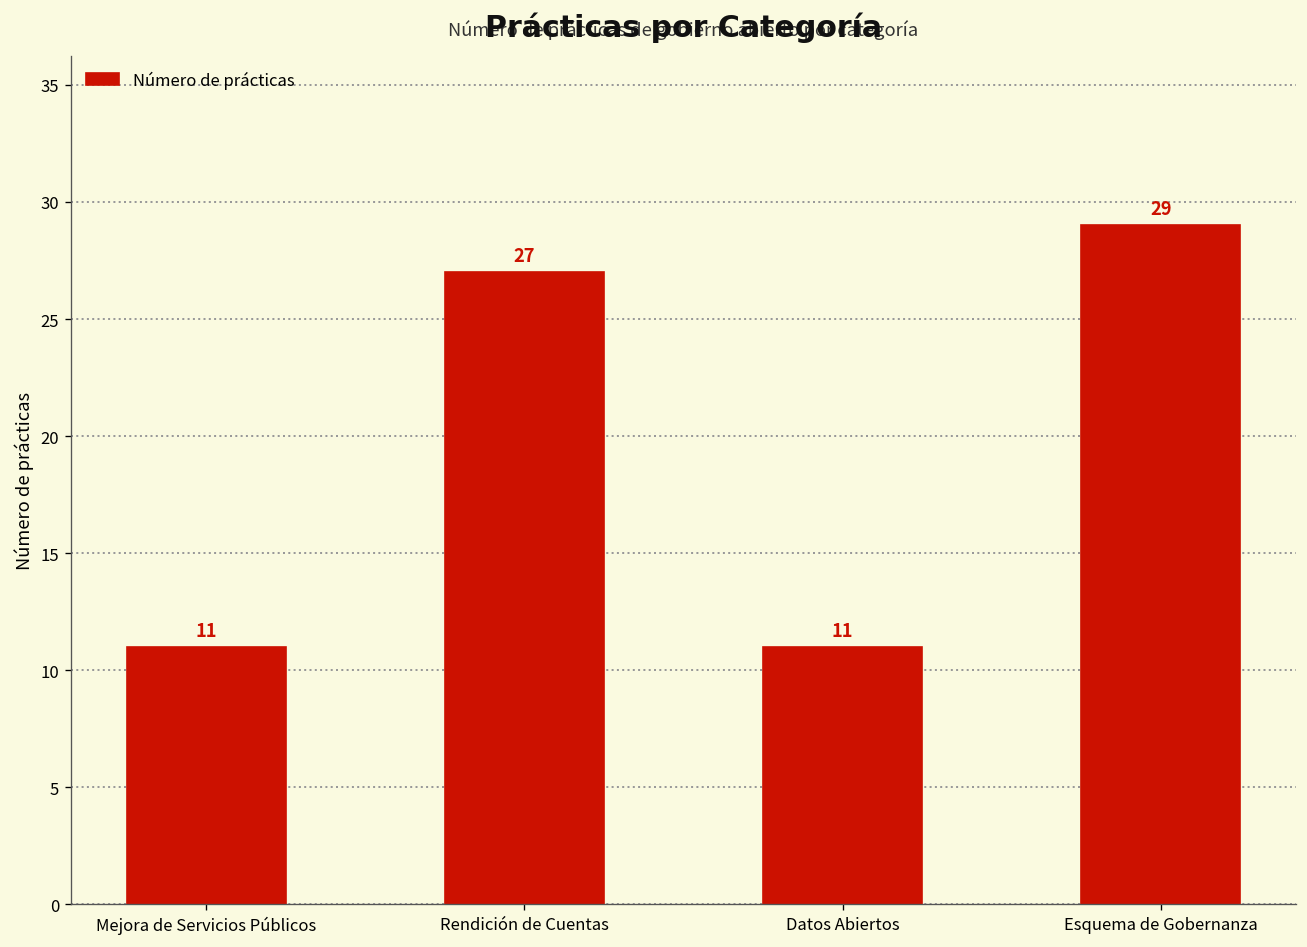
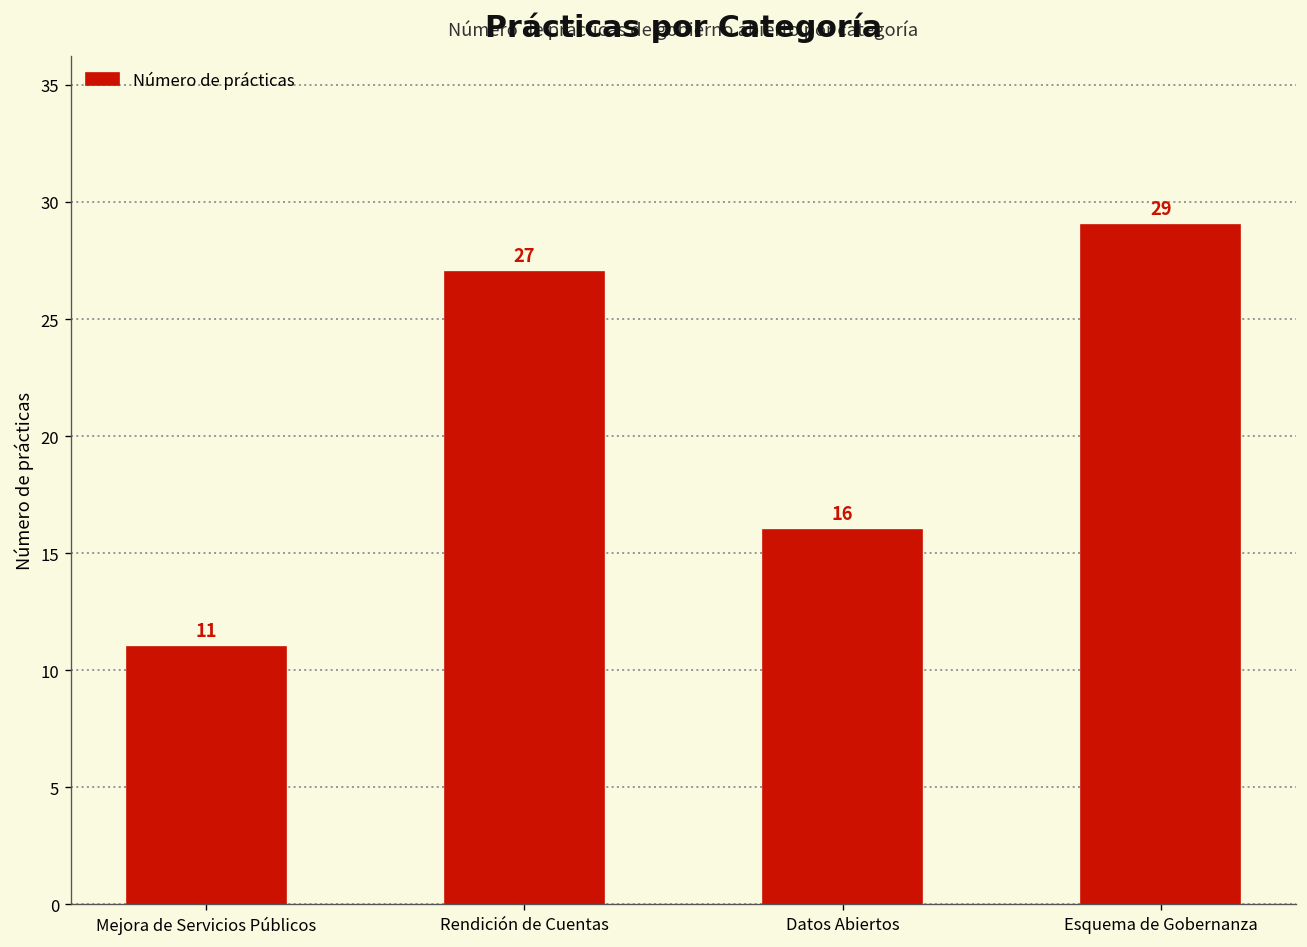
  {
    "Mejora de Servicios Públicos": 11,
    "Rendición de Cuentas": 27,
-   "Datos Abiertos": 11,
+   "Datos Abiertos": 16,
    "Esquema de Gobernanza": 29
  }
